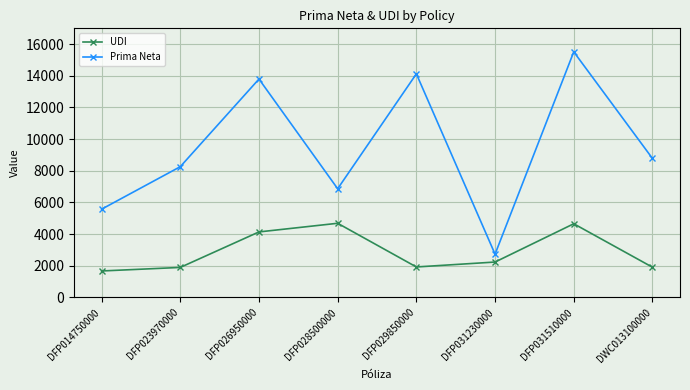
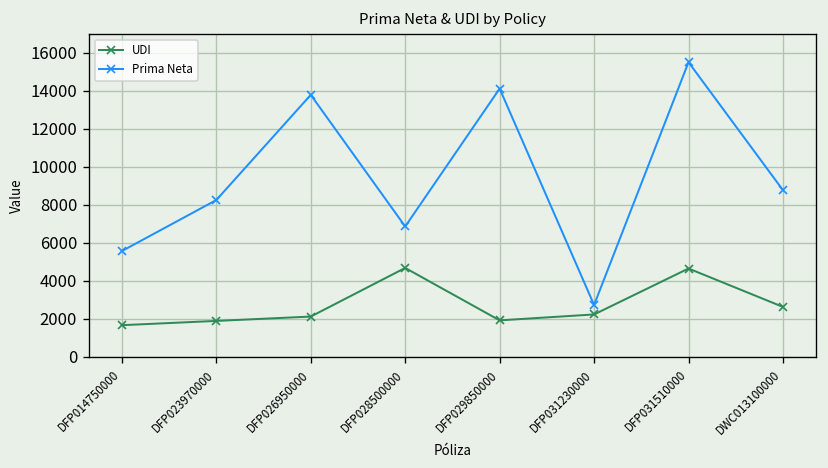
  {
    "UDI": {
      "DFP014750000": 1700,
      "DFP023970000": 1900,
-     "DFP026950000": 4100,
+     "DFP026950000": 2100,
      "DFP028500000": 4700,
      "DFP029850000": 1900,
      "DFP031230000": 2200,
      "DFP031510000": 4700,
-     "DWC013100000": 1900
+     "DWC013100000": 2600
    },
    "Prima Neta": {
      "DFP014750000": 5600,
      "DFP023970000": 8300,
      "DFP026950000": 13800,
      "DFP028500000": 6900,
      "DFP029850000": 14100,
      "DFP031230000": 2700,
      "DFP031510000": 15500,
      "DWC013100000": 8800
    }
  }
